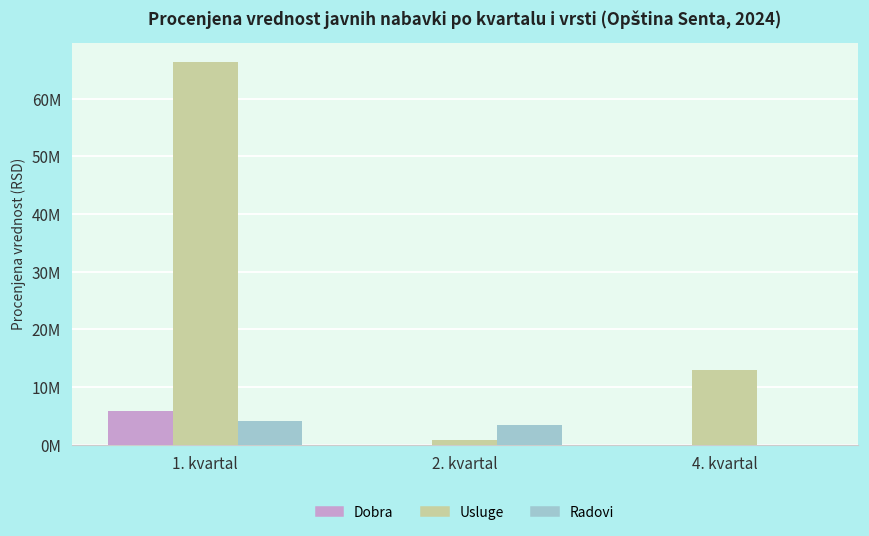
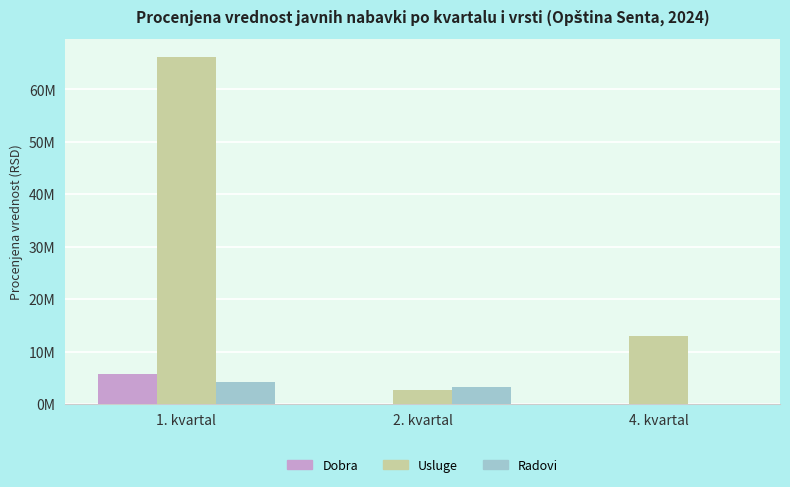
  {
    "Usluge": {
      "1. kvartal": 66000000,
-     "2. kvartal": 1000000,
+     "2. kvartal": 3000000,
      "4. kvartal": 13000000
    }
  }
